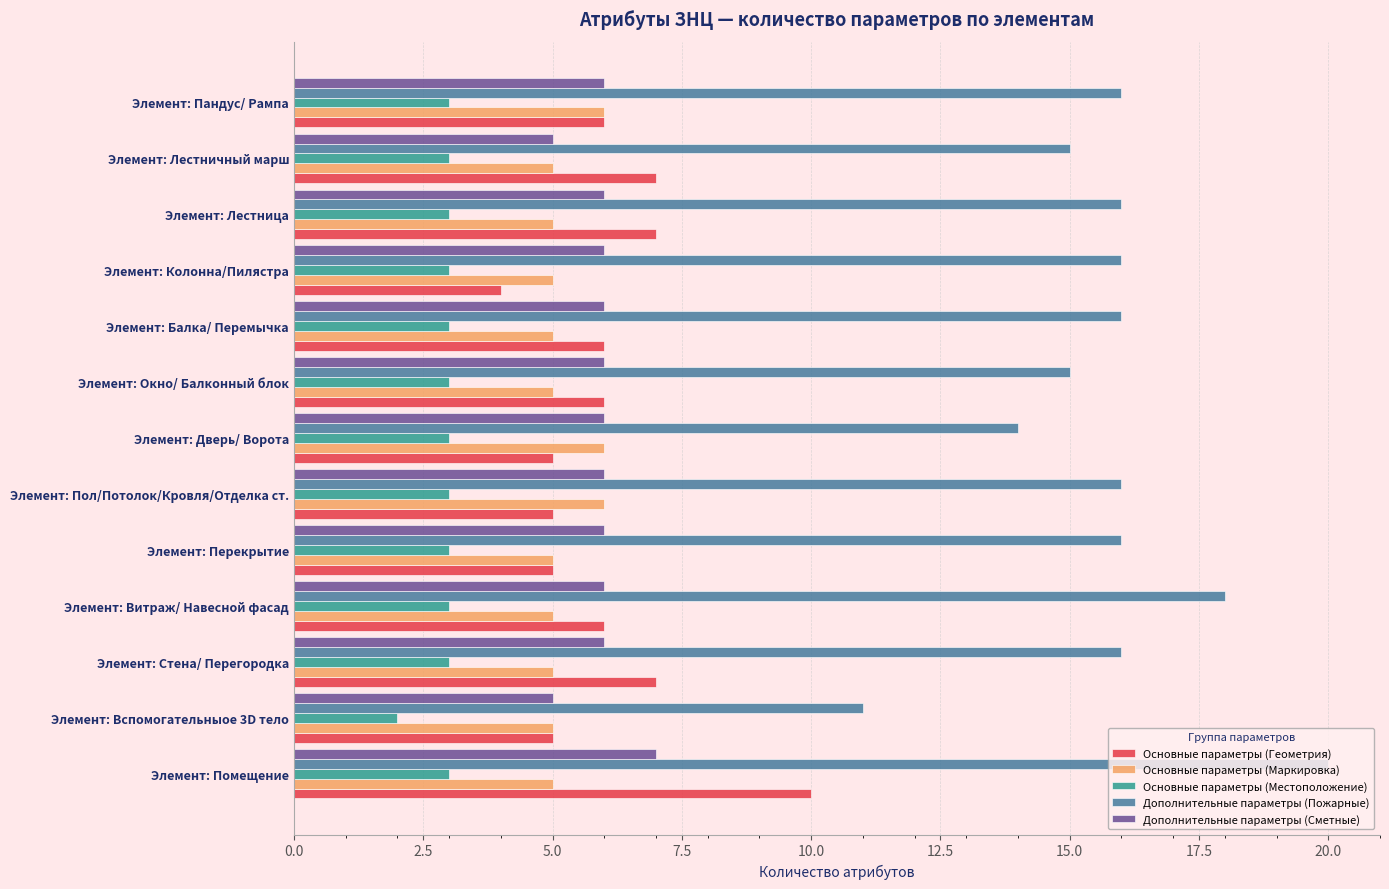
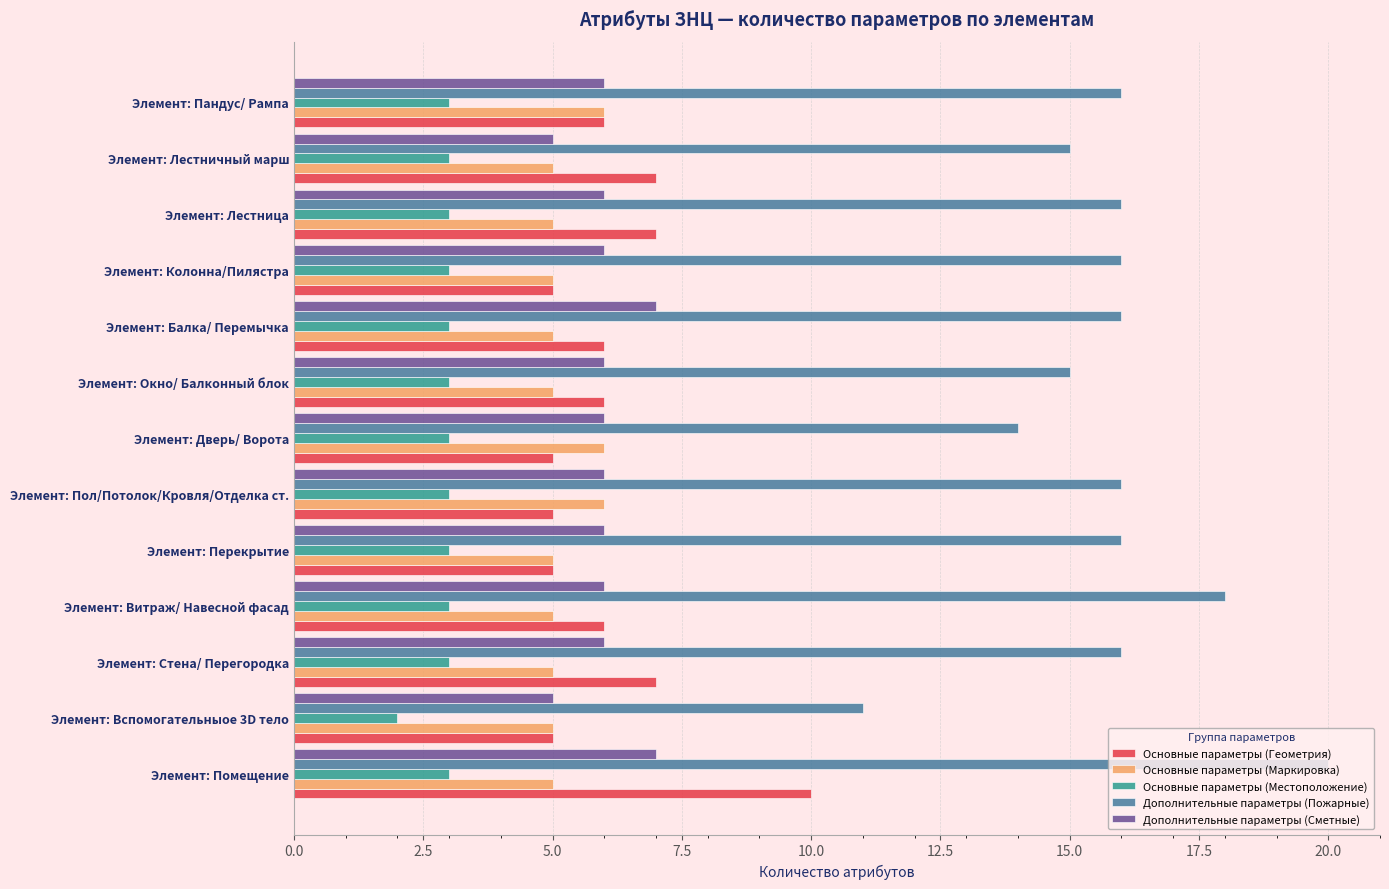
  {
    "Основные параметры (Геометрия)": {
      "Элемент: Пандус/ Рампа": 6,
      "Элемент: Лестничный марш": 7,
      "Элемент: Лестница": 7,
-     "Элемент: Колонна/Пилястра": 4,
+     "Элемент: Колонна/Пилястра": 5,
      "Элемент: Балка/ Перемычка": 6,
      "Элемент: Окно/ Балконный блок": 6,
      "Элемент: Дверь/ Ворота": 5,
      "Элемент: Пол/Потолок/Кровля/Отделка ст.": 5,
      "Элемент: Перекрытие": 5,
      "Элемент: Витраж/ Навесной фасад": 6,
      "Элемент: Стена/ Перегородка": 7,
      "Элемент: Вспомогательныое 3D тело": 5,
      "Элемент: Помещение": 10
    },
    "Основные параметры (Маркировка)": {
      "Элемент: Пандус/ Рампа": 6,
      "Элемент: Лестничный марш": 5,
      "Элемент: Лестница": 5,
      "Элемент: Колонна/Пилястра": 5,
      "Элемент: Балка/ Перемычка": 5,
      "Элемент: Окно/ Балконный блок": 5,
      "Элемент: Дверь/ Ворота": 6,
      "Элемент: Пол/Потолок/Кровля/Отделка ст.": 6,
      "Элемент: Перекрытие": 5,
      "Элемент: Витраж/ Навесной фасад": 5,
      "Элемент: Стена/ Перегородка": 5,
      "Элемент: Вспомогательныое 3D тело": 5,
      "Элемент: Помещение": 5
    },
    "Дополнительные параметры (Сметные)": {
      "Элемент: Пандус/ Рампа": 6,
      "Элемент: Лестничный марш": 5,
      "Элемент: Лестница": 6,
      "Элемент: Колонна/Пилястра": 6,
-     "Элемент: Балка/ Перемычка": 6,
+     "Элемент: Балка/ Перемычка": 7,
      "Элемент: Окно/ Балконный блок": 6,
      "Элемент: Дверь/ Ворота": 6,
      "Элемент: Пол/Потолок/Кровля/Отделка ст.": 6,
      "Элемент: Перекрытие": 6,
      "Элемент: Витраж/ Навесной фасад": 6,
      "Элемент: Стена/ Перегородка": 6,
      "Элемент: Вспомогательныое 3D тело": 5,
      "Элемент: Помещение": 7
    }
  }
